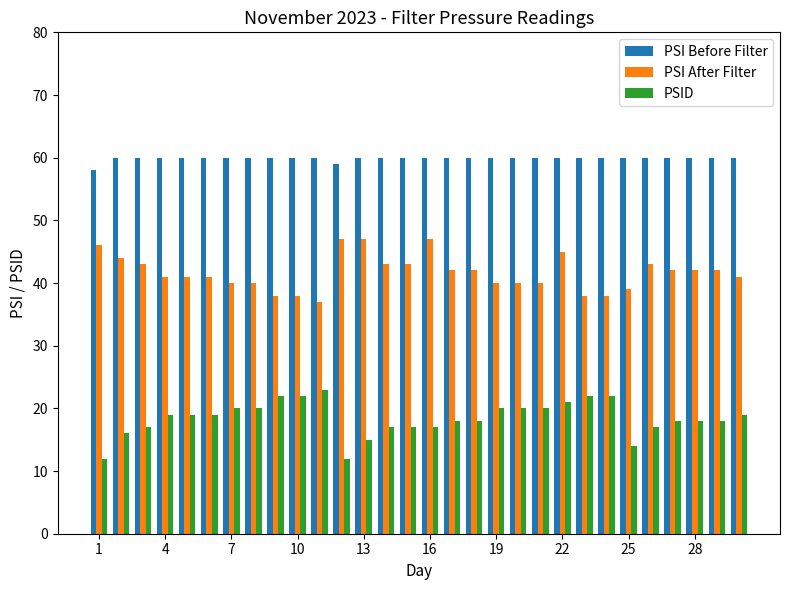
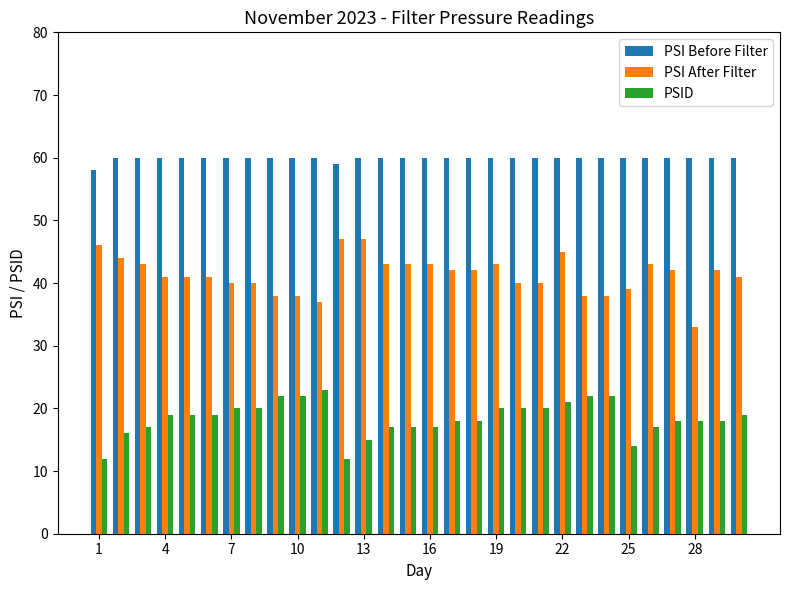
  {
    "PSI After Filter": {
      "1": 46,
      "4": 41,
      "7": 40,
      "10": 38,
      "13": 47,
-     "16": 47,
-     "19": 40,
+     "16": 43,
+     "19": 43,
      "22": 45,
      "25": 39,
-     "28": 42
+     "28": 33
    }
  }
